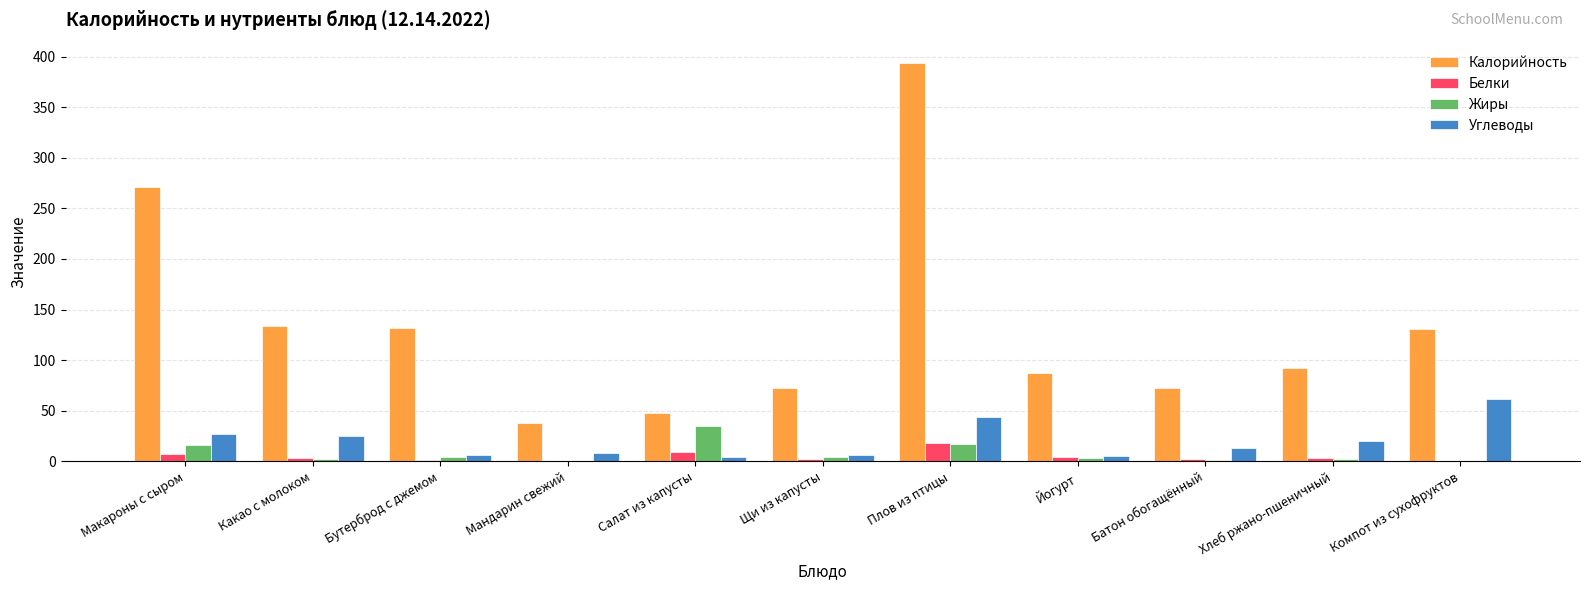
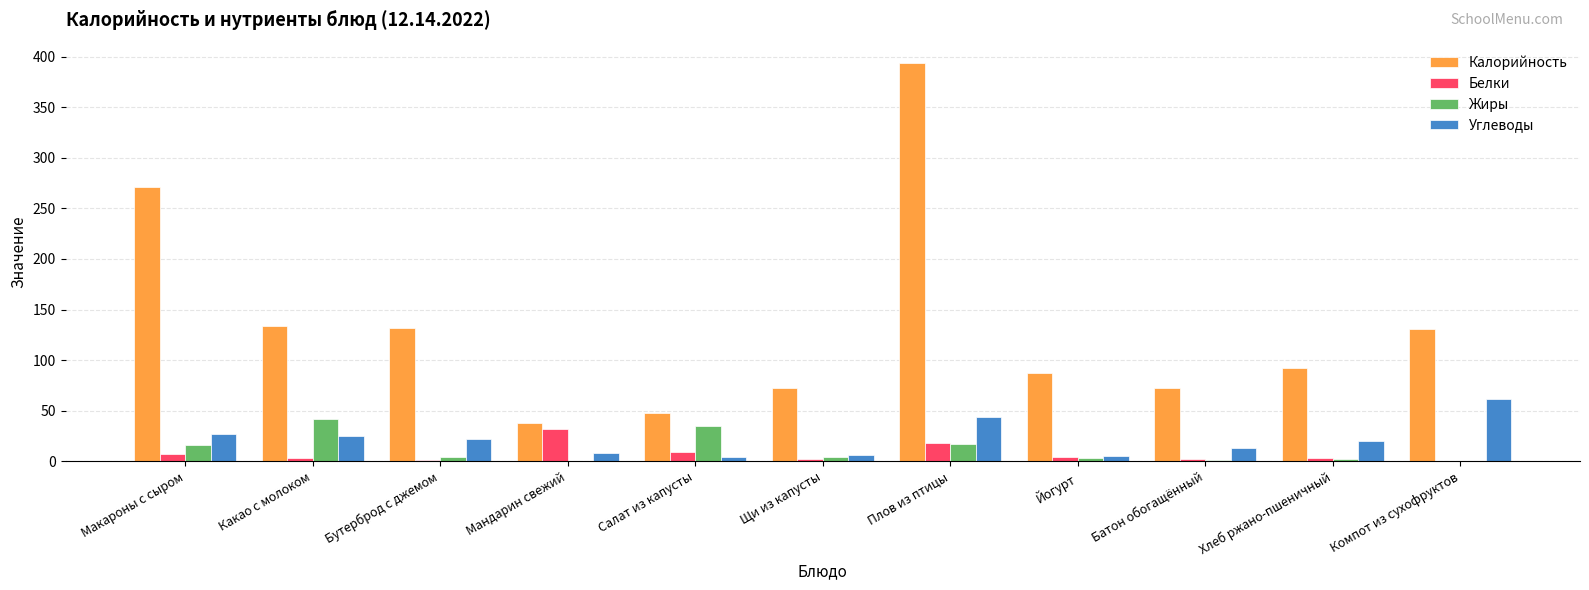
  {
    "Калорийность": {
      "Макароны с сыром": 271,
      "Какао с молоком": 134,
      "Бутерброд с джемом": 132,
      "Мандарин свежий": 38,
      "Салат из капусты": 48,
      "Щи из капусты": 72,
      "Плов из птицы": 394,
      "Йогурт": 87,
      "Батон обогащённый": 72,
      "Хлеб ржано-пшеничный": 92,
      "Компот из сухофруктов": 131
    },
    "Белки": {
      "Макароны с сыром": 7,
      "Какао с молоком": 3,
-     "Мандарин свежий": 0,
+     "Мандарин свежий": 32,
      "Салат из капусты": 9,
      "Плов из птицы": 18,
      "Йогурт": 4,
      "Хлеб ржано-пшеничный": 3,
      "Компот из сухофруктов": 0
    },
    "Жиры": {
      "Макароны с сыром": 16,
-     "Какао с молоком": 3,
+     "Какао с молоком": 42,
      "Бутерброд с джемом": 4,
      "Мандарин свежий": 0,
      "Салат из капусты": 35,
      "Щи из капусты": 4,
      "Плов из птицы": 17,
      "Йогурт": 3,
      "Компот из сухофруктов": 0
    },
    "Углеводы": {
      "Макароны с сыром": 27,
      "Какао с молоком": 25,
-     "Бутерброд с джемом": 6,
+     "Бутерброд с джемом": 22,
      "Мандарин свежий": 8,
      "Салат из капусты": 4,
      "Щи из капусты": 6,
      "Плов из птицы": 44,
      "Йогурт": 5,
      "Батон обогащённый": 13,
      "Хлеб ржано-пшеничный": 20,
      "Компот из сухофруктов": 62
    }
  }
